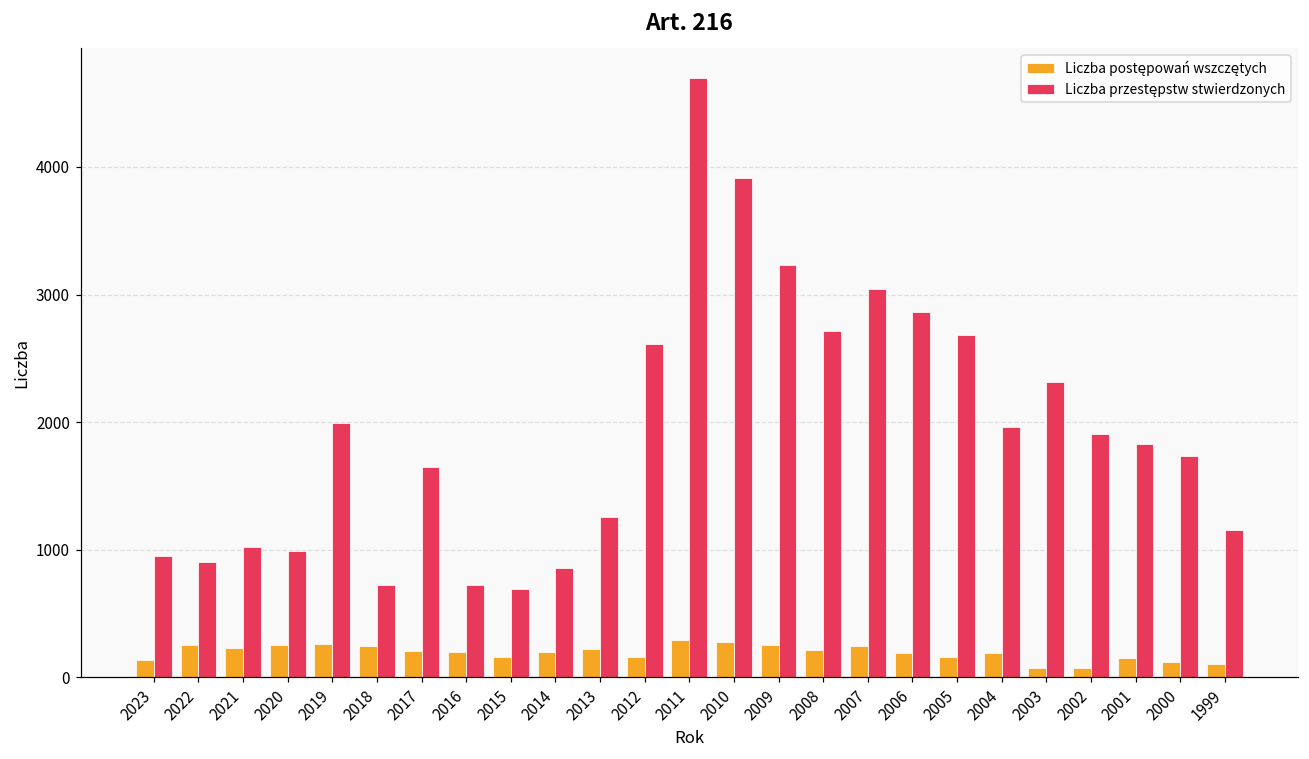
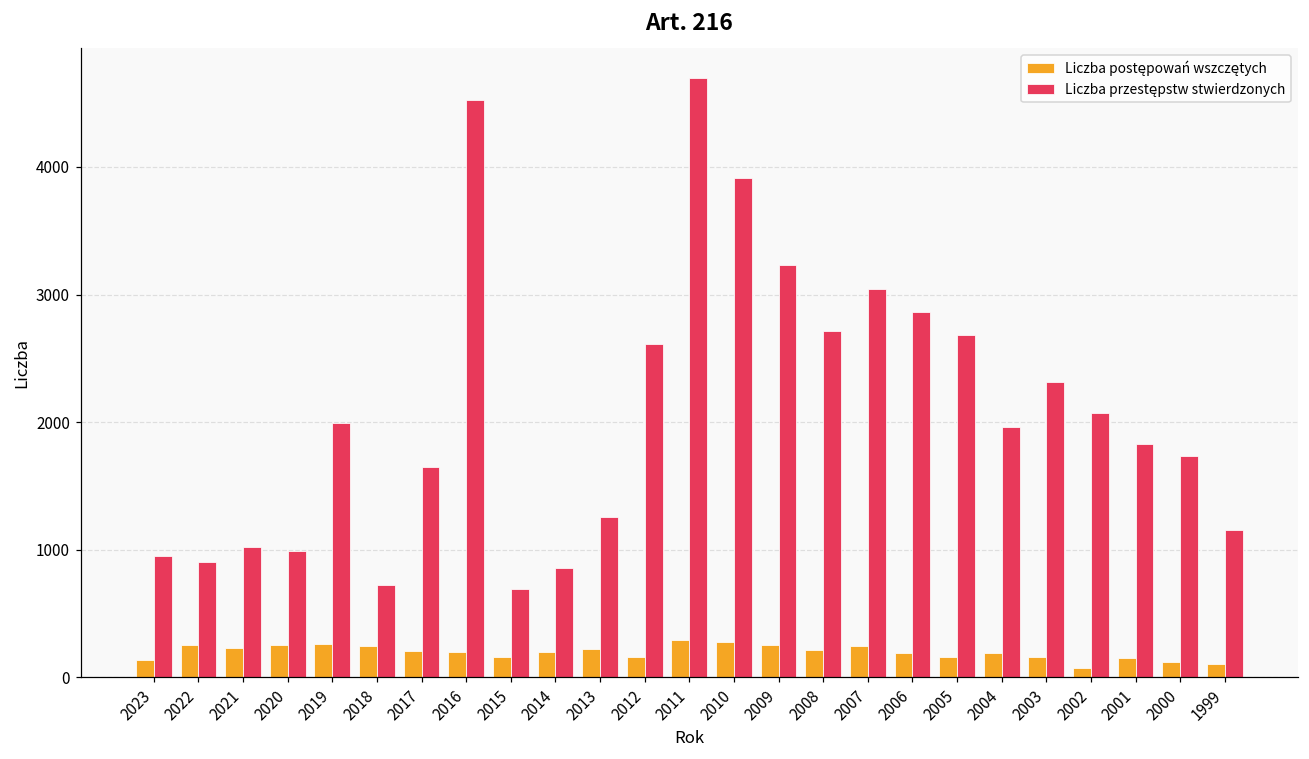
  {
    "Liczba postępowań wszczętych": {
      "2023": 140,
      "2022": 250,
      "2021": 230,
      "2020": 260,
      "2019": 270,
      "2018": 250,
      "2017": 210,
      "2016": 200,
      "2015": 160,
      "2014": 200,
      "2013": 220,
      "2012": 160,
      "2011": 290,
      "2010": 280,
      "2009": 260,
      "2008": 220,
      "2007": 240,
      "2006": 200,
      "2005": 160,
      "2004": 190,
-     "2003": 70,
+     "2003": 160,
      "2002": 80,
      "2001": 150,
      "2000": 120,
      "1999": 110
    },
    "Liczba przestępstw stwierdzonych": {
      "2023": 960,
      "2022": 910,
      "2021": 1030,
      "2020": 990,
      "2019": 2000,
      "2018": 720,
      "2017": 1650,
-     "2016": 720,
+     "2016": 4530,
      "2015": 690,
      "2014": 860,
      "2013": 1260,
      "2012": 2620,
      "2011": 4700,
      "2010": 3910,
      "2009": 3230,
      "2008": 2720,
      "2007": 3040,
      "2006": 2860,
      "2005": 2680,
      "2004": 1970,
      "2003": 2310,
-     "2002": 1910,
+     "2002": 2070,
      "2001": 1830,
      "2000": 1740,
      "1999": 1160
    }
  }
